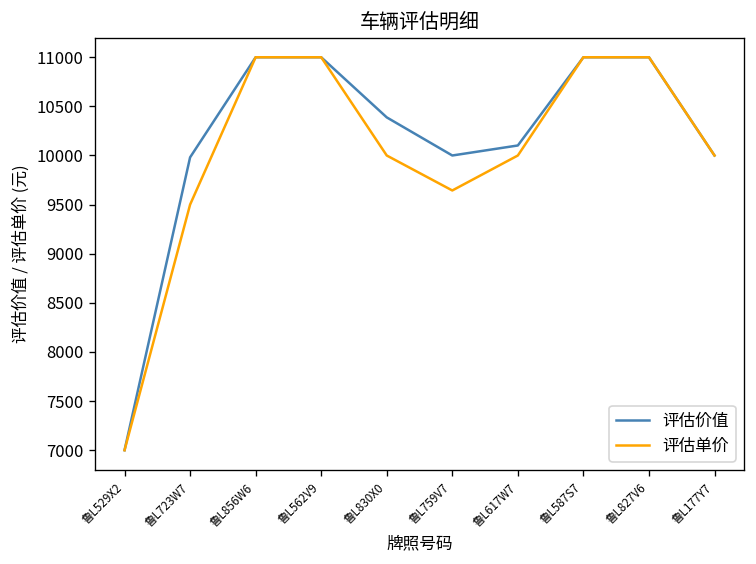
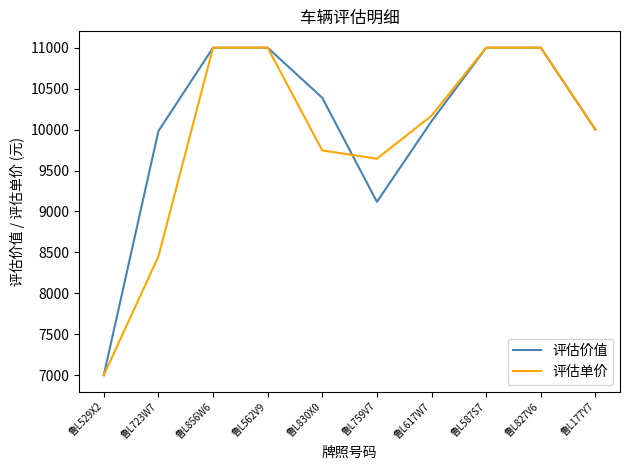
  {
    "评估价值": {
      "鲁L723W7": 10000,
      "鲁L830X0": 10400,
-     "鲁L759V7": 10000,
+     "鲁L759V7": 9100,
      "鲁L617W7": 10100
    },
    "评估单价": {
-     "鲁L723W7": 9500,
-     "鲁L830X0": 10000,
+     "鲁L723W7": 8500,
+     "鲁L830X0": 9700,
      "鲁L759V7": 9600,
-     "鲁L617W7": 10000
+     "鲁L617W7": 10200
    }
  }
